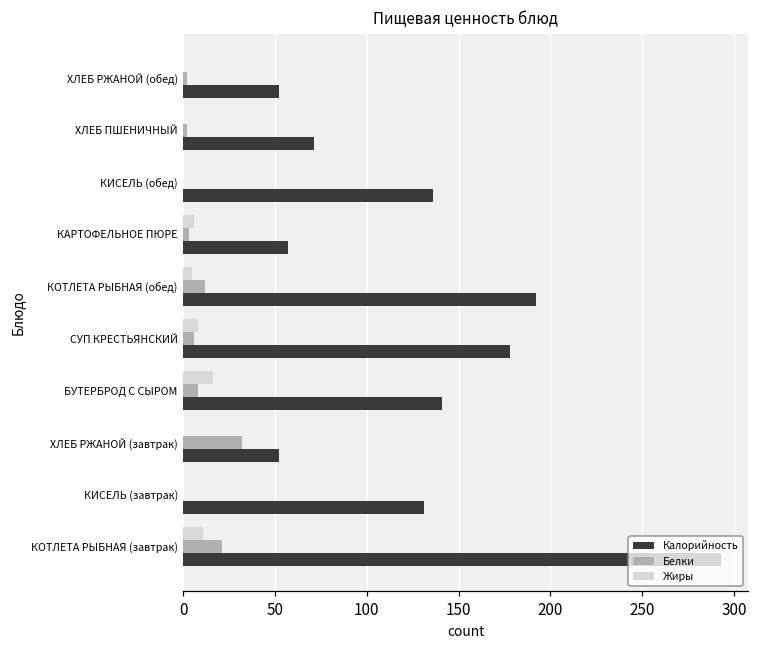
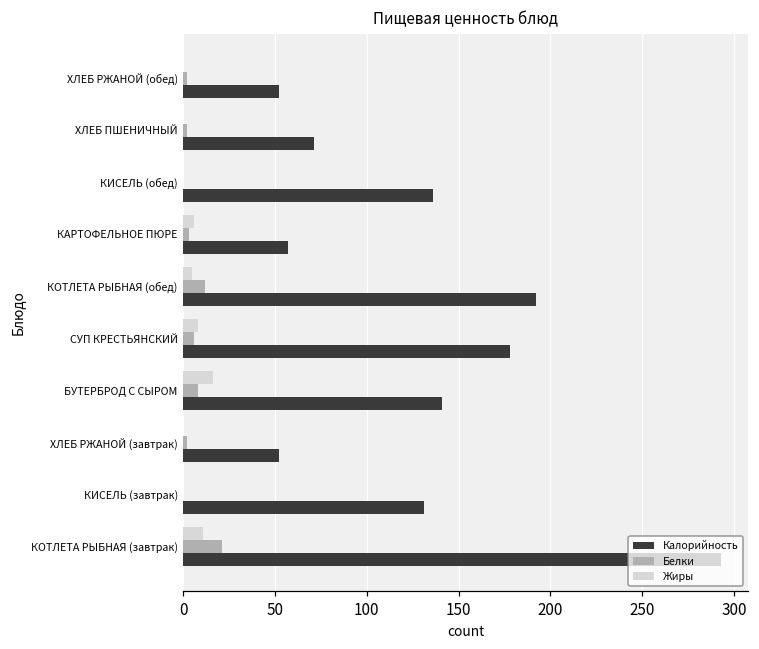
  {
    "Калорийность": {
      "ХЛЕБ РЖАНОЙ (обед)": 52,
      "ХЛЕБ ПШЕНИЧНЫЙ": 71,
      "КИСЕЛЬ (обед)": 136,
      "КАРТОФЕЛЬНОЕ ПЮРЕ": 57,
      "КОТЛЕТА РЫБНАЯ (обед)": 192,
      "СУП КРЕСТЬЯНСКИЙ": 178,
      "БУТЕРБРОД С СЫРОМ": 141,
      "ХЛЕБ РЖАНОЙ (завтрак)": 52,
      "КИСЕЛЬ (завтрак)": 131
    },
    "Белки": {
      "ХЛЕБ РЖАНОЙ (обед)": 2,
      "ХЛЕБ ПШЕНИЧНЫЙ": 2,
      "КИСЕЛЬ (обед)": 0,
      "КАРТОФЕЛЬНОЕ ПЮРЕ": 3,
      "КОТЛЕТА РЫБНАЯ (обед)": 12,
      "СУП КРЕСТЬЯНСКИЙ": 6,
      "БУТЕРБРОД С СЫРОМ": 8,
-     "ХЛЕБ РЖАНОЙ (завтрак)": 32,
+     "ХЛЕБ РЖАНОЙ (завтрак)": 2,
      "КИСЕЛЬ (завтрак)": 0,
      "КОТЛЕТА РЫБНАЯ (завтрак)": 21
    },
    "Жиры": {
      "ХЛЕБ РЖАНОЙ (обед)": 0,
      "ХЛЕБ ПШЕНИЧНЫЙ": 0,
      "КИСЕЛЬ (обед)": 0,
      "КАРТОФЕЛЬНОЕ ПЮРЕ": 6,
      "КОТЛЕТА РЫБНАЯ (обед)": 5,
      "СУП КРЕСТЬЯНСКИЙ": 8,
      "БУТЕРБРОД С СЫРОМ": 16,
      "ХЛЕБ РЖАНОЙ (завтрак)": 0,
      "КИСЕЛЬ (завтрак)": 0,
      "КОТЛЕТА РЫБНАЯ (завтрак)": 11
    }
  }
